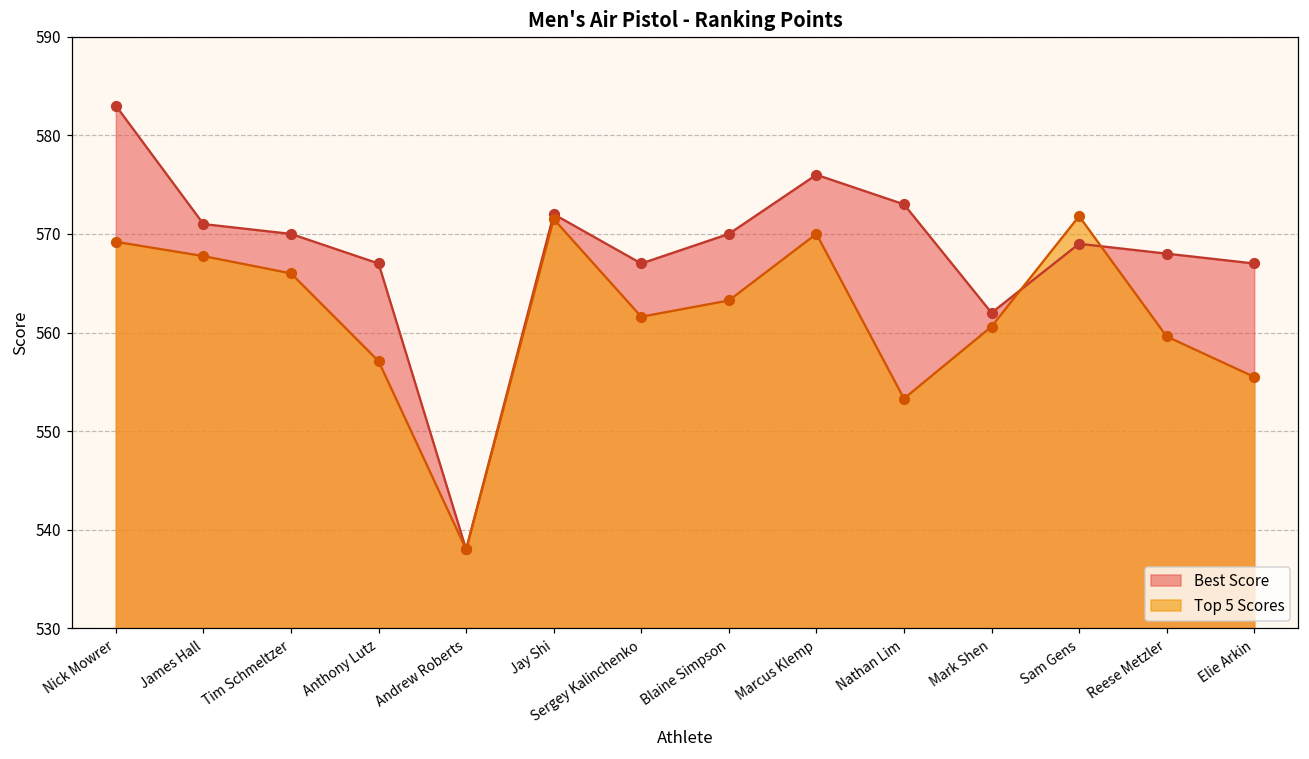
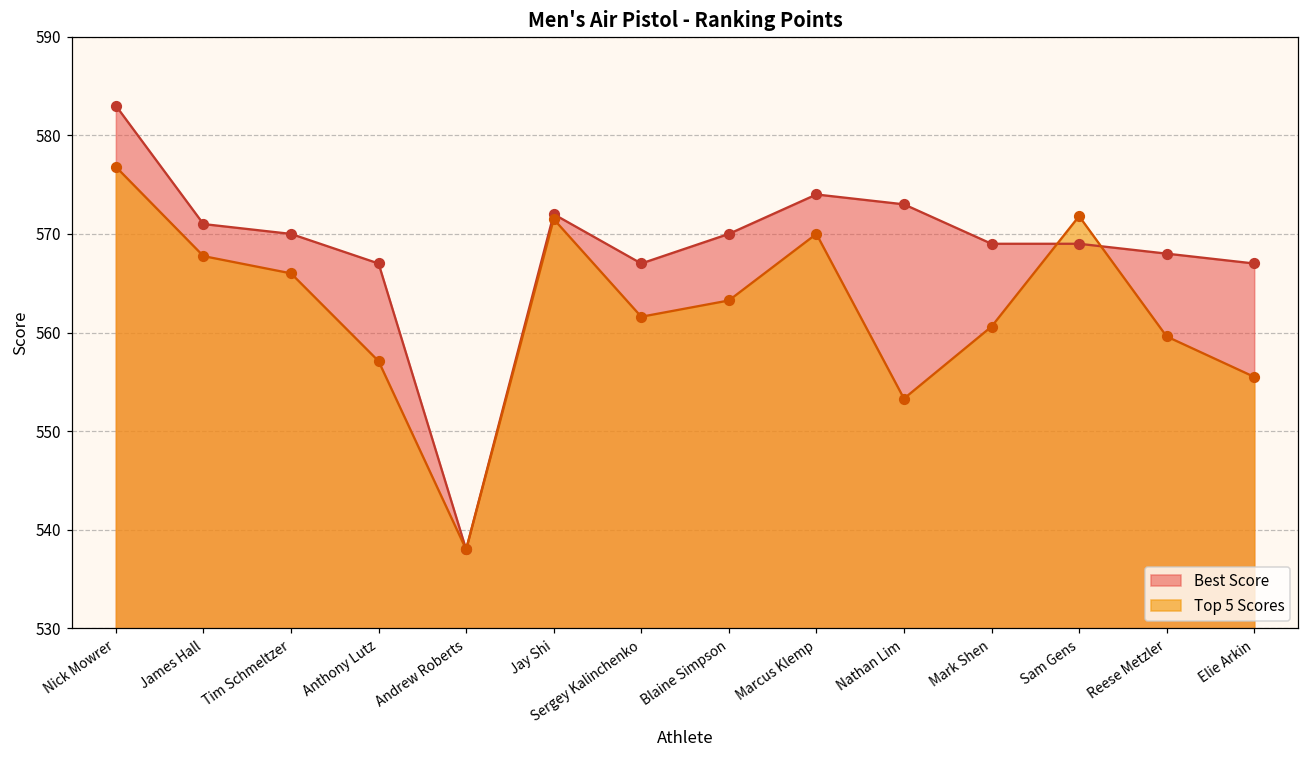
  {
    "Best Score": {
      "Nick Mowrer": 583,
      "James Hall": 571,
      "Tim Schmeltzer": 570,
      "Anthony Lutz": 567,
      "Jay Shi": 572,
      "Sergey Kalinchenko": 567,
      "Blaine Simpson": 570,
-     "Marcus Klemp": 576,
+     "Marcus Klemp": 574,
      "Nathan Lim": 573,
-     "Mark Shen": 562,
+     "Mark Shen": 569,
      "Sam Gens": 569,
      "Reese Metzler": 568,
      "Elie Arkin": 567
    },
    "Top 5 Scores": {
-     "Nick Mowrer": 569,
+     "Nick Mowrer": 577,
      "James Hall": 568,
      "Tim Schmeltzer": 566,
      "Anthony Lutz": 557,
      "Jay Shi": 572,
      "Sergey Kalinchenko": 562,
      "Blaine Simpson": 563,
      "Marcus Klemp": 570,
      "Nathan Lim": 553,
      "Mark Shen": 561,
      "Sam Gens": 572,
      "Reese Metzler": 560,
      "Elie Arkin": 556
    }
  }
